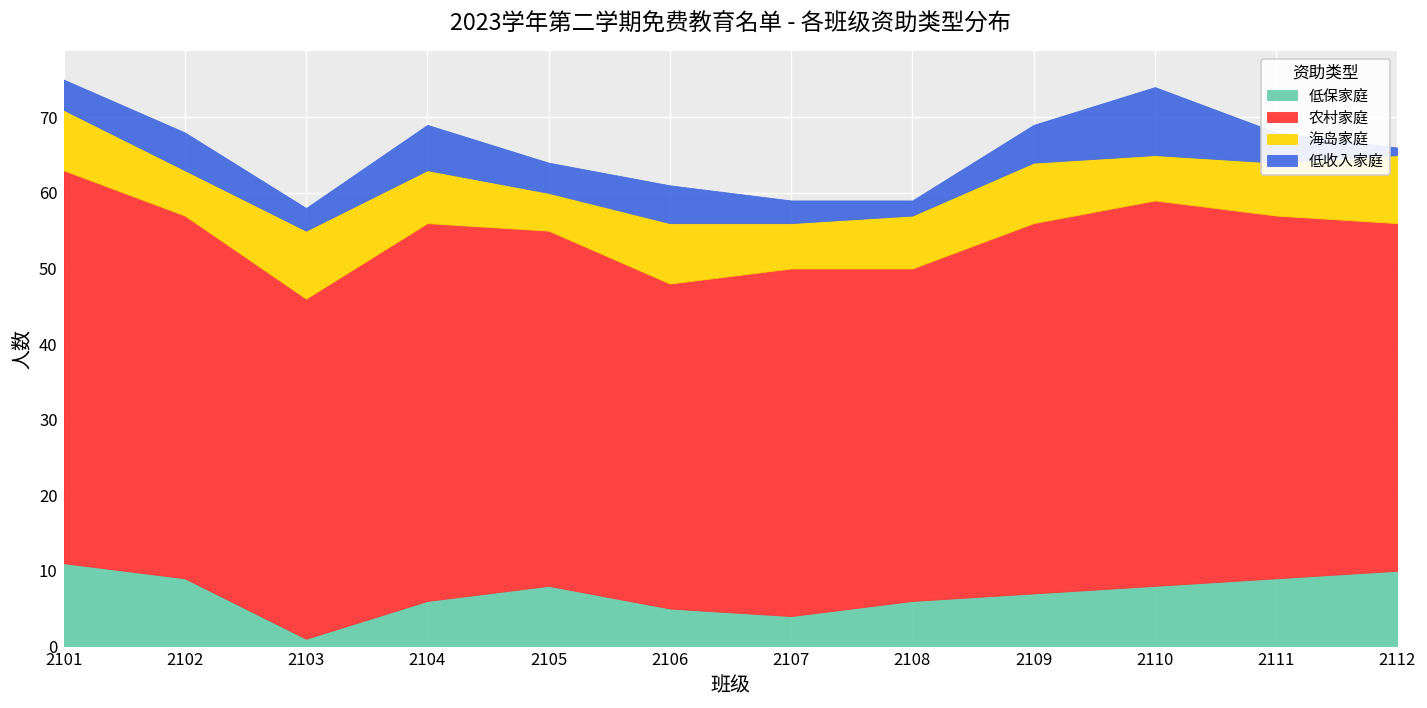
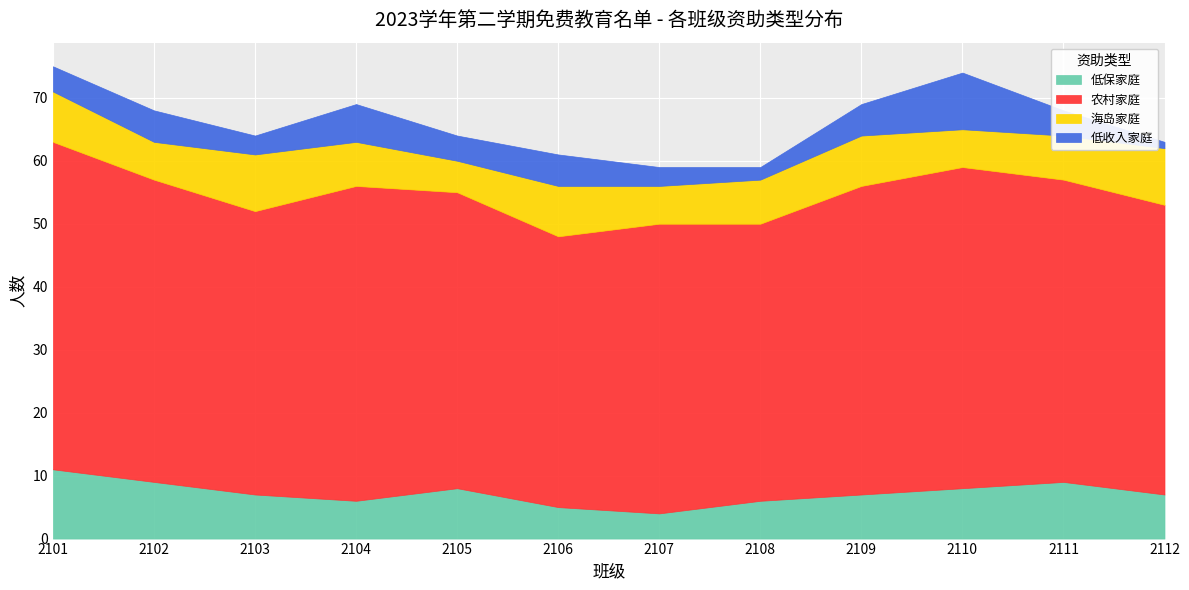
  {
    "低保家庭": {
      "2101": 11,
      "2102": 9,
-     "2103": 1,
+     "2103": 7,
      "2104": 6,
      "2105": 8,
      "2106": 5,
      "2107": 4,
      "2108": 6,
      "2109": 7,
      "2110": 8,
      "2111": 9,
-     "2112": 10
+     "2112": 7
    },
    "农村家庭": {
      "2101": 52,
      "2102": 48,
      "2103": 45,
      "2104": 50,
      "2105": 47,
      "2106": 43,
      "2107": 46,
      "2108": 44,
      "2109": 49,
      "2110": 51,
      "2111": 48,
      "2112": 46
    },
    "海岛家庭": {
      "2101": 8,
      "2102": 6,
      "2103": 9,
      "2104": 7,
      "2105": 5,
      "2106": 8,
      "2107": 6,
      "2108": 7,
      "2109": 8,
      "2110": 6,
      "2112": 9
    },
    "低收入家庭": {
      "2101": 4,
      "2102": 5,
      "2103": 3,
      "2104": 6,
      "2105": 4,
      "2106": 5,
      "2107": 3,
      "2108": 2,
      "2109": 5,
      "2110": 9,
      "2112": 1
    }
  }
